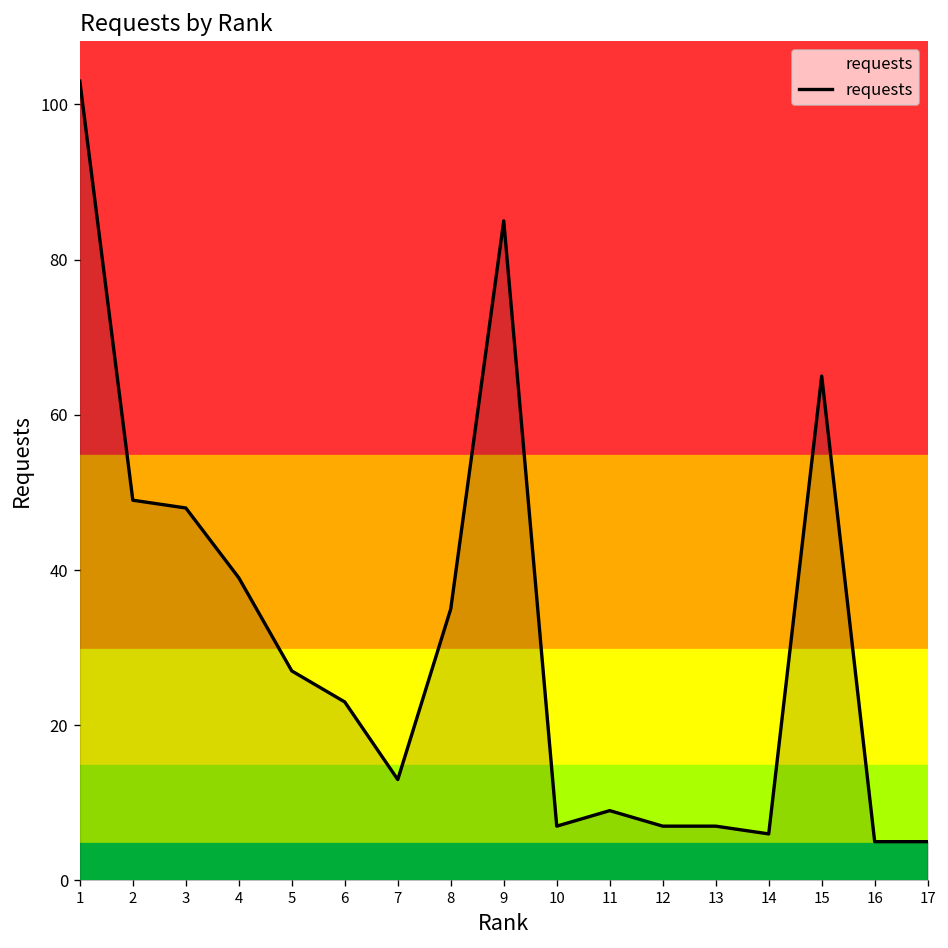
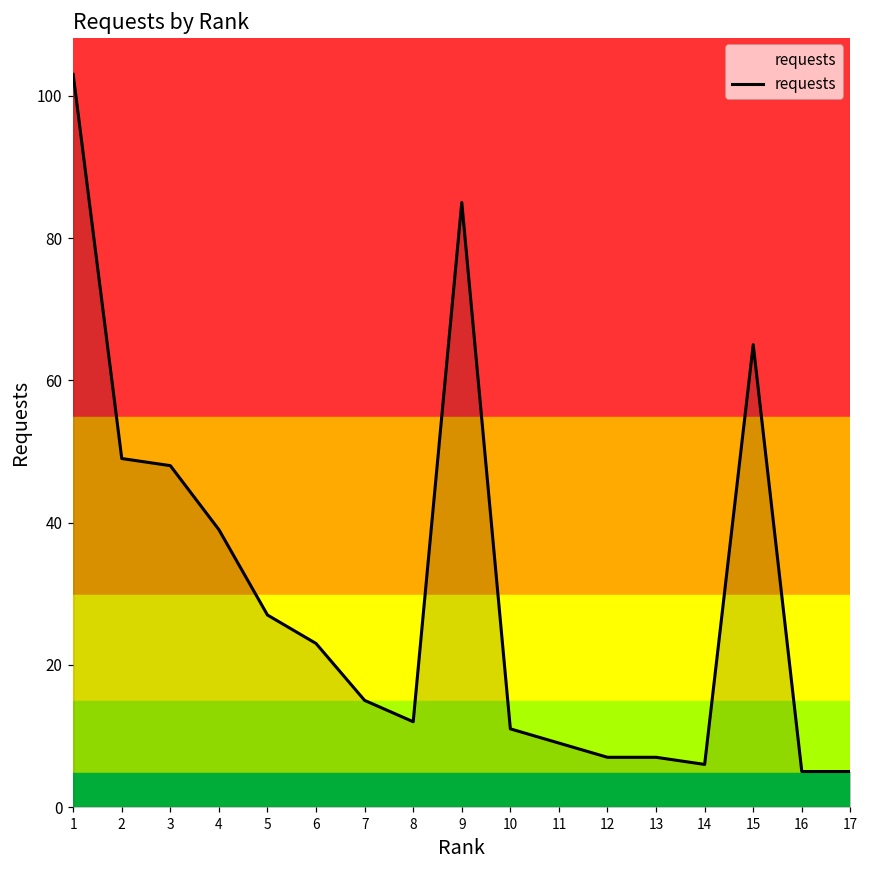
  {
    "1": 103,
    "2": 49,
    "3": 48,
    "4": 39,
    "5": 27,
    "6": 23,
-   "7": 13,
-   "8": 35,
+   "7": 15,
+   "8": 12,
    "9": 85,
-   "10": 7,
+   "10": 11,
    "11": 9,
    "12": 7,
    "13": 7,
    "14": 6,
    "15": 65,
    "16": 5,
    "17": 5
  }
